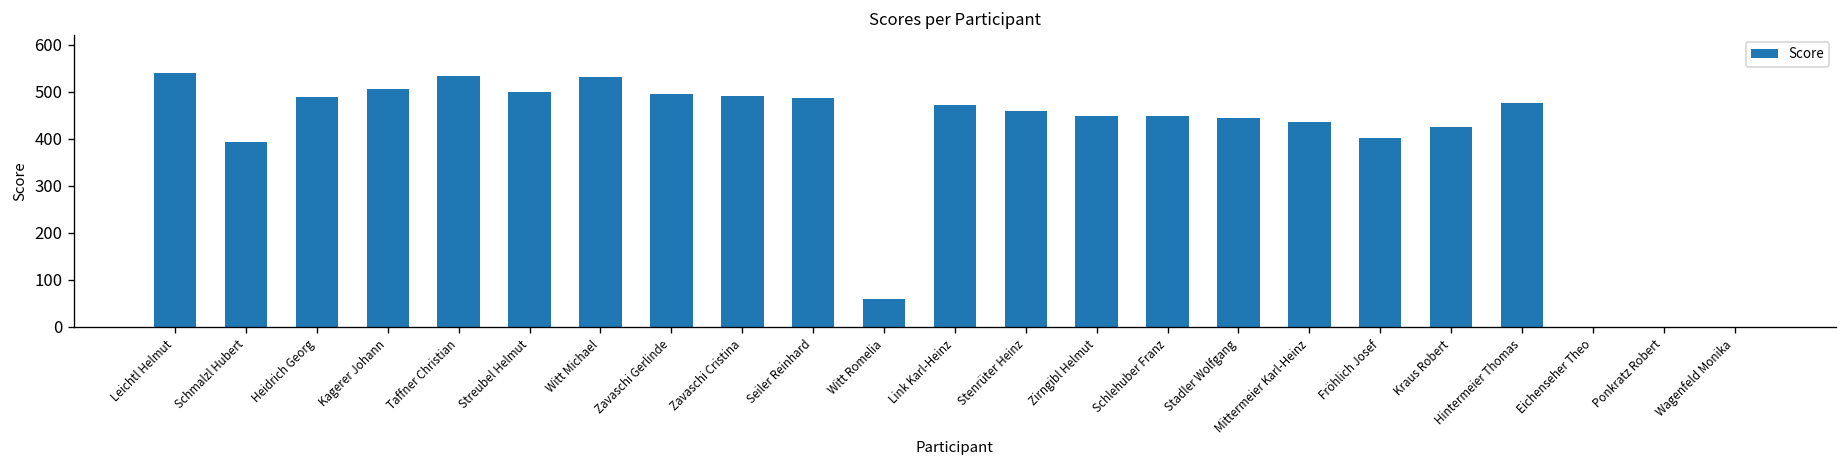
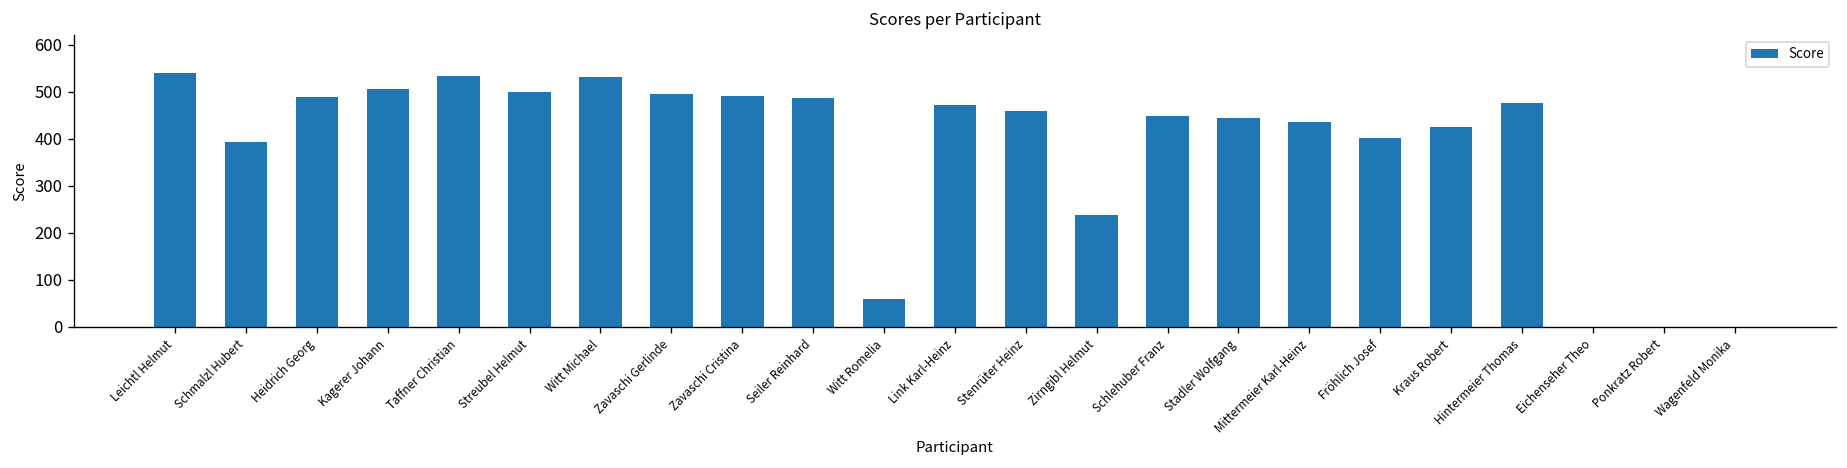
  {
    "Leichtl Helmut": 540,
    "Schmalzl Hubert": 390,
    "Heidrich Georg": 490,
    "Kagerer Johann": 510,
    "Taffner Christian": 530,
    "Streubel Helmut": 500,
    "Witt Michael": 530,
    "Zavaschi Gerlinde": 490,
    "Zavaschi Cristina": 490,
    "Seiler Reinhard": 490,
    "Witt Romelia": 60,
    "Link Karl-Heinz": 470,
    "Stenrüter Heinz": 460,
-   "Zirngibl Helmut": 450,
+   "Zirngibl Helmut": 240,
    "Schlehuber Franz": 450,
    "Stadler Wolfgang": 440,
    "Mittermeier Karl-Heinz": 440,
    "Fröhlich Josef": 400,
    "Kraus Robert": 420,
    "Hintermeier Thomas": 480,
    "Eichenseher Theo": 0,
    "Ponkratz Robert": 0,
    "Wagenfeld Monika": 0
  }
